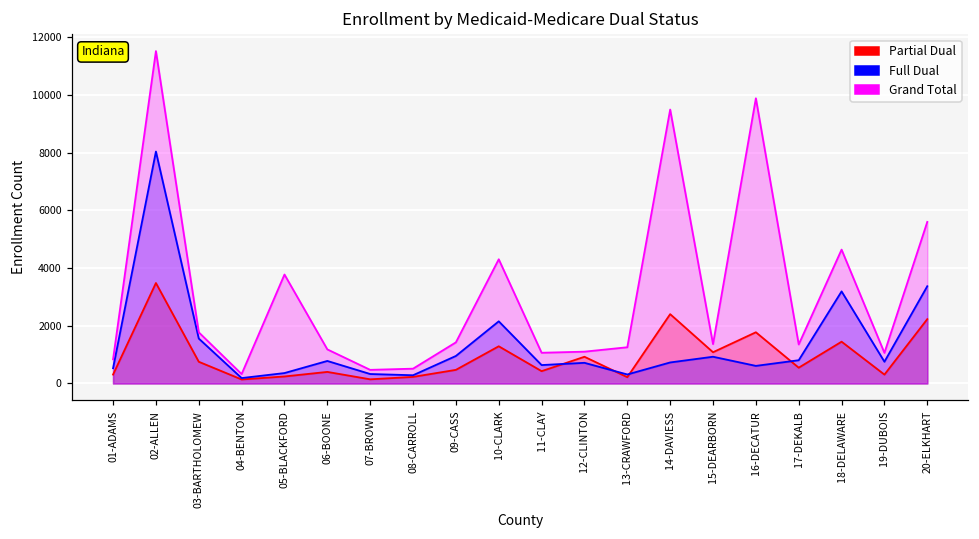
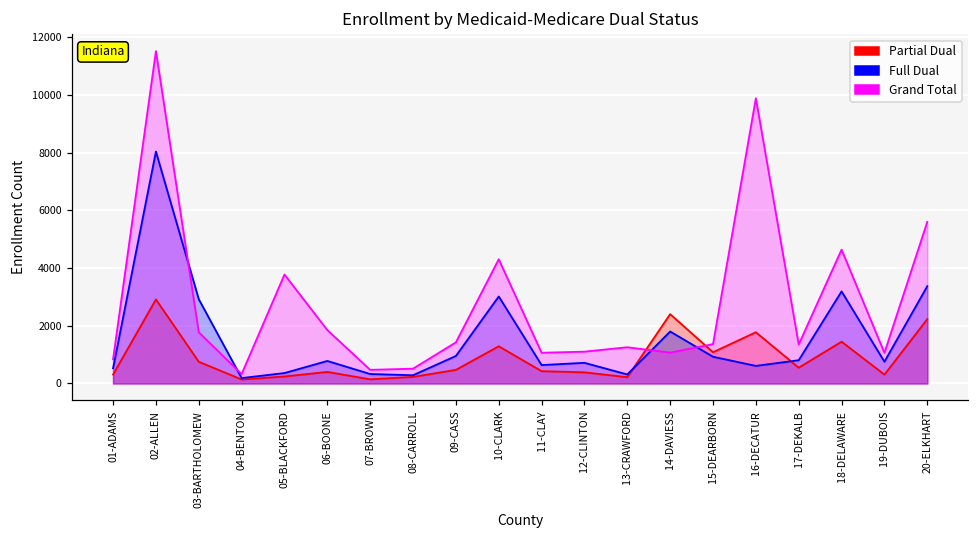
  {
    "Partial Dual": {
      "01-ADAMS": 300,
-     "02-ALLEN": 3500,
+     "02-ALLEN": 2900,
      "03-BARTHOLOMEW": 800,
      "05-BLACKFORD": 200,
      "06-BOONE": 400,
      "07-BROWN": 100,
      "09-CASS": 500,
      "10-CLARK": 1300,
      "11-CLAY": 400,
-     "12-CLINTON": 900,
+     "12-CLINTON": 400,
      "14-DAVIESS": 2400,
      "15-DEARBORN": 1100,
      "16-DECATUR": 1800,
      "17-DEKALB": 500,
      "18-DELAWARE": 1400,
      "19-DUBOIS": 300,
      "20-ELKHART": 2200
    },
    "Full Dual": {
      "01-ADAMS": 500,
      "02-ALLEN": 8000,
-     "03-BARTHOLOMEW": 1600,
+     "03-BARTHOLOMEW": 2900,
      "05-BLACKFORD": 400,
      "06-BOONE": 800,
      "07-BROWN": 300,
      "09-CASS": 1000,
-     "10-CLARK": 2200,
+     "10-CLARK": 3000,
      "11-CLAY": 600,
      "12-CLINTON": 700,
-     "14-DAVIESS": 700,
+     "14-DAVIESS": 1800,
      "15-DEARBORN": 900,
      "16-DECATUR": 600,
      "17-DEKALB": 800,
      "18-DELAWARE": 3200,
      "19-DUBOIS": 800,
      "20-ELKHART": 3400
    },
    "Grand Total": {
      "01-ADAMS": 800,
      "02-ALLEN": 11500,
      "03-BARTHOLOMEW": 1800,
      "04-BENTON": 300,
      "05-BLACKFORD": 3800,
-     "06-BOONE": 1200,
+     "06-BOONE": 1900,
      "07-BROWN": 500,
      "08-CARROLL": 500,
      "09-CASS": 1400,
      "10-CLARK": 4300,
      "11-CLAY": 1100,
      "12-CLINTON": 1100,
      "13-CRAWFORD": 1300,
-     "14-DAVIESS": 9500,
+     "14-DAVIESS": 1100,
      "15-DEARBORN": 1400,
      "16-DECATUR": 9900,
      "17-DEKALB": 1400,
      "18-DELAWARE": 4600,
      "19-DUBOIS": 1100,
      "20-ELKHART": 5600
    }
  }
